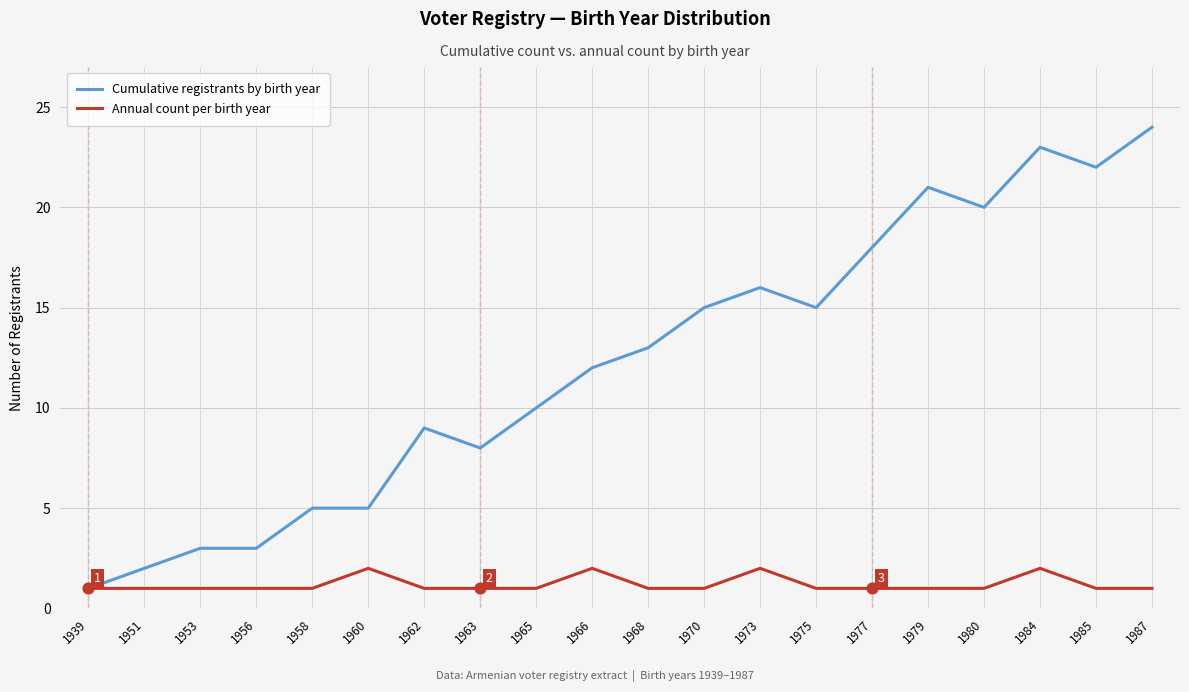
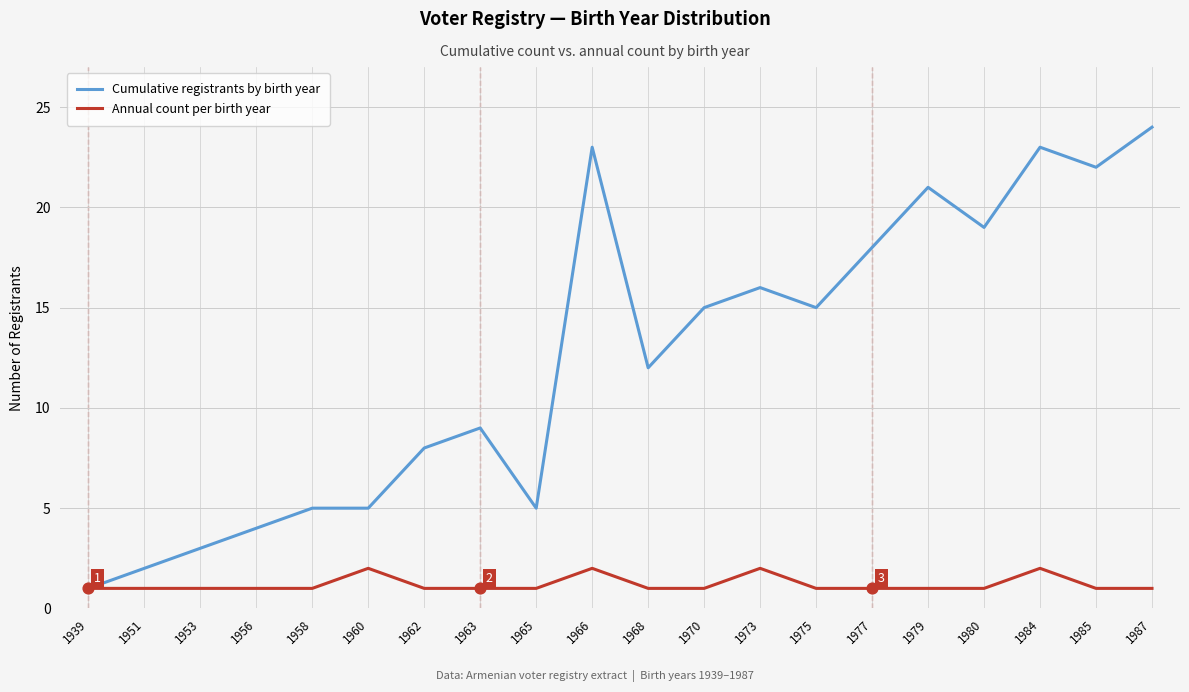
  {
    "Cumulative registrants by birth year": {
      "1951": 2,
      "1953": 3,
-     "1956": 3,
+     "1956": 4,
      "1958": 5,
      "1960": 5,
-     "1962": 9,
-     "1963": 8,
-     "1965": 10,
-     "1966": 12,
-     "1968": 13,
+     "1962": 8,
+     "1963": 9,
+     "1965": 5,
+     "1966": 23,
+     "1968": 12,
      "1970": 15,
      "1973": 16,
      "1975": 15,
      "1977": 18,
      "1979": 21,
-     "1980": 20,
+     "1980": 19,
      "1984": 23,
      "1985": 22,
      "1987": 24
    }
  }
